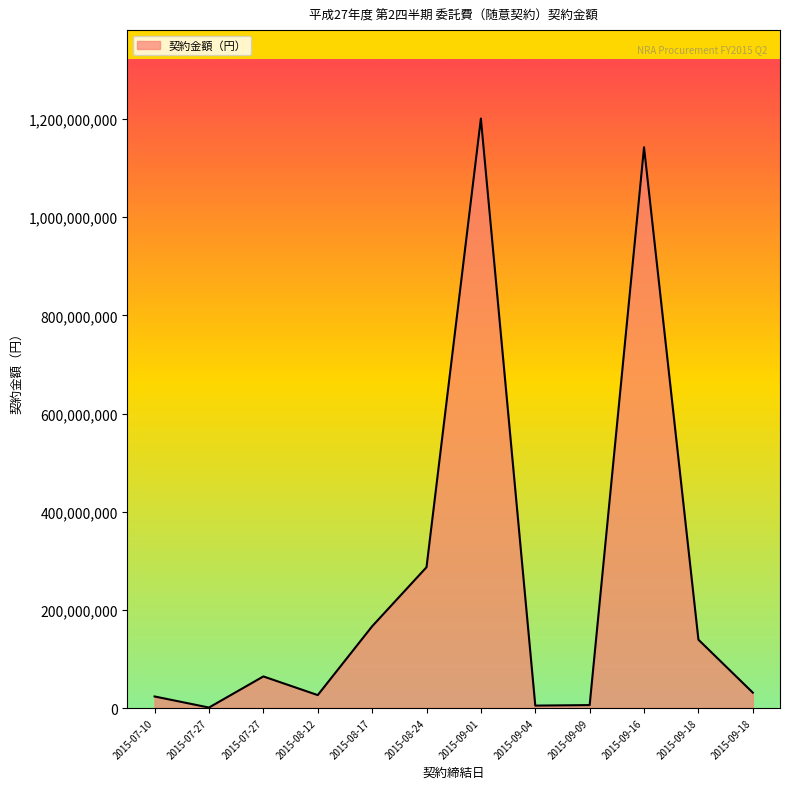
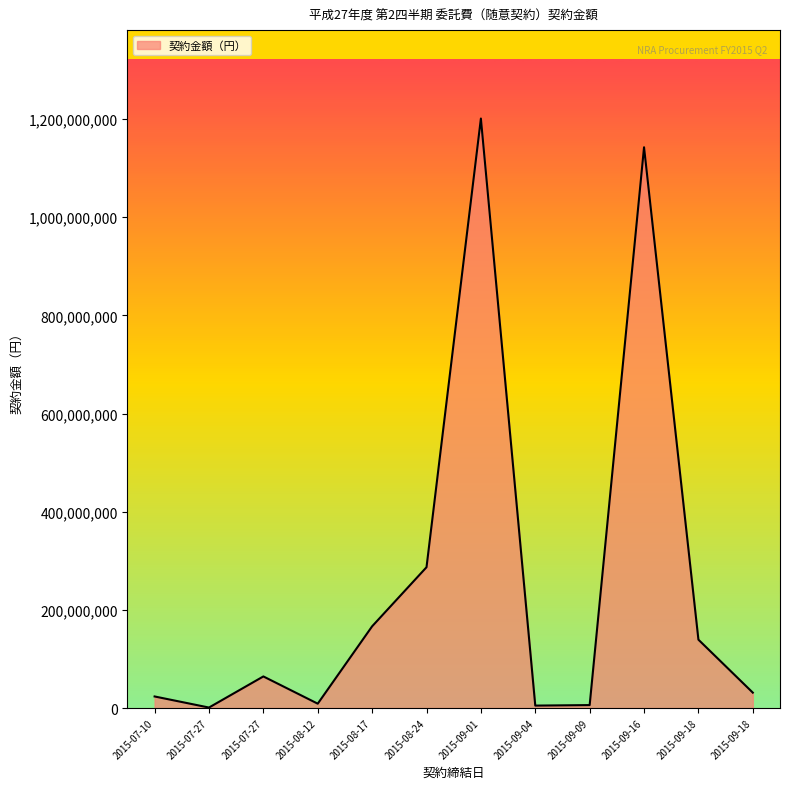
  {
    "2015-07-10": "20,000,000",
-   "2015-08-12": "30,000,000",
+   "2015-08-12": "10,000,000",
    "2015-08-17": "170,000,000",
    "2015-08-24": "290,000,000",
    "2015-09-01": "1,200,000,000",
    "2015-09-04": "0",
    "2015-09-09": "10,000,000",
    "2015-09-16": "1,140,000,000"
  }
